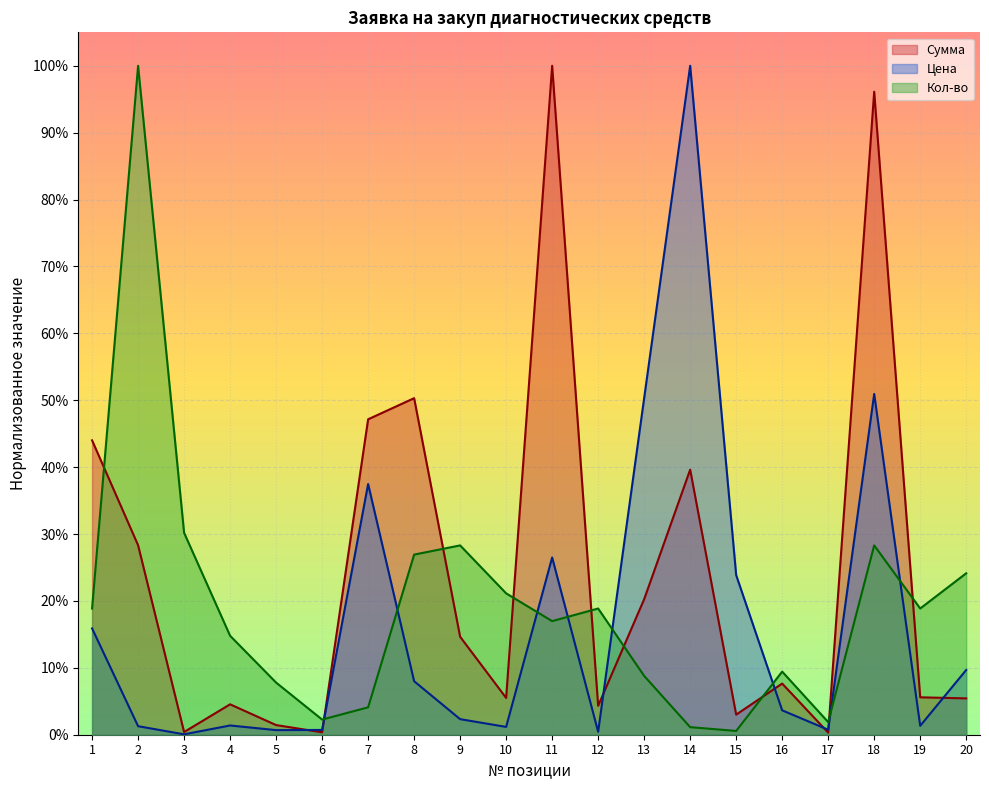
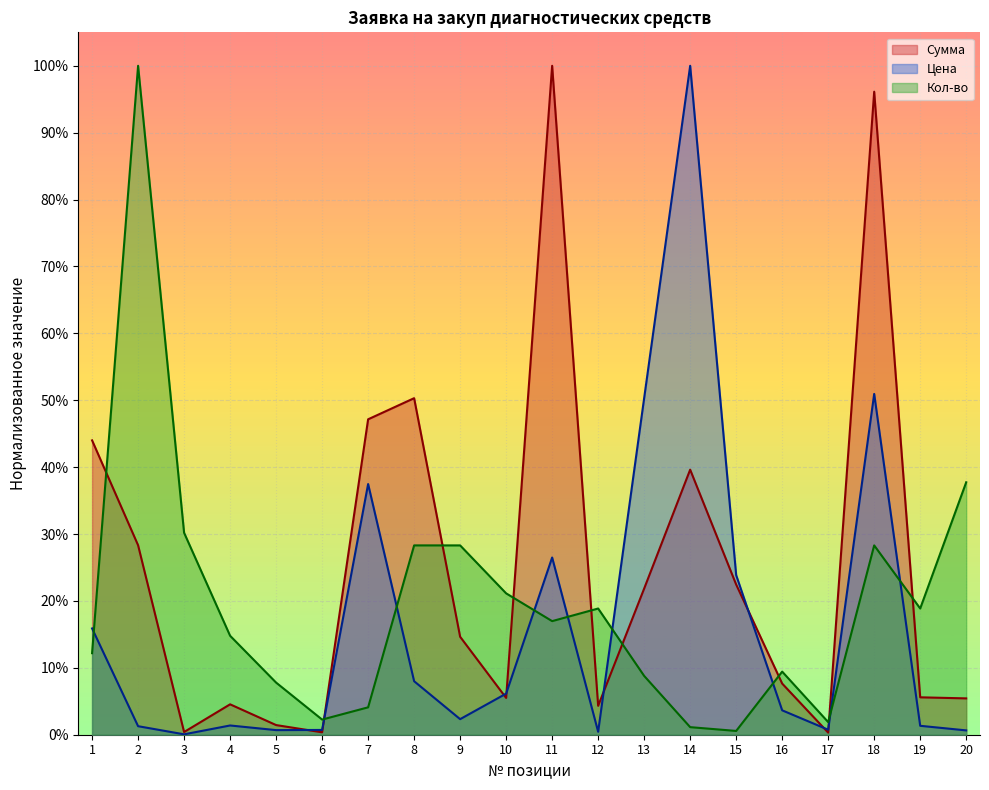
  {
    "Сумма": {
      "1": "44%",
      "2": "28%",
      "4": "5%",
      "5": "1%",
      "7": "47%",
      "8": "50%",
      "9": "15%",
      "10": "6%",
      "11": "100%",
      "12": "4%",
-     "13": "20%",
+     "13": "22%",
      "14": "40%",
-     "15": "3%",
+     "15": "22%",
      "16": "8%",
      "17": "0%",
      "18": "96%",
      "19": "6%",
      "20": "5%"
    },
    "Цена": {
      "1": "16%",
      "2": "1%",
      "4": "1%",
      "5": "1%",
      "7": "37%",
      "8": "8%",
      "9": "2%",
-     "10": "1%",
+     "10": "6%",
      "11": "26%",
      "12": "0%",
      "13": "50%",
      "14": "100%",
      "15": "24%",
      "16": "4%",
      "17": "1%",
      "18": "51%",
      "19": "1%",
-     "20": "10%"
+     "20": "1%"
    },
    "Кол-во": {
-     "1": "19%",
+     "1": "12%",
      "2": "100%",
      "3": "30%",
      "4": "15%",
      "5": "8%",
      "6": "2%",
      "7": "4%",
-     "8": "27%",
+     "8": "28%",
      "9": "28%",
      "10": "21%",
      "11": "17%",
      "12": "19%",
      "13": "9%",
      "14": "1%",
      "15": "1%",
      "16": "9%",
      "17": "2%",
      "18": "28%",
      "19": "19%",
-     "20": "24%"
+     "20": "38%"
    }
  }
